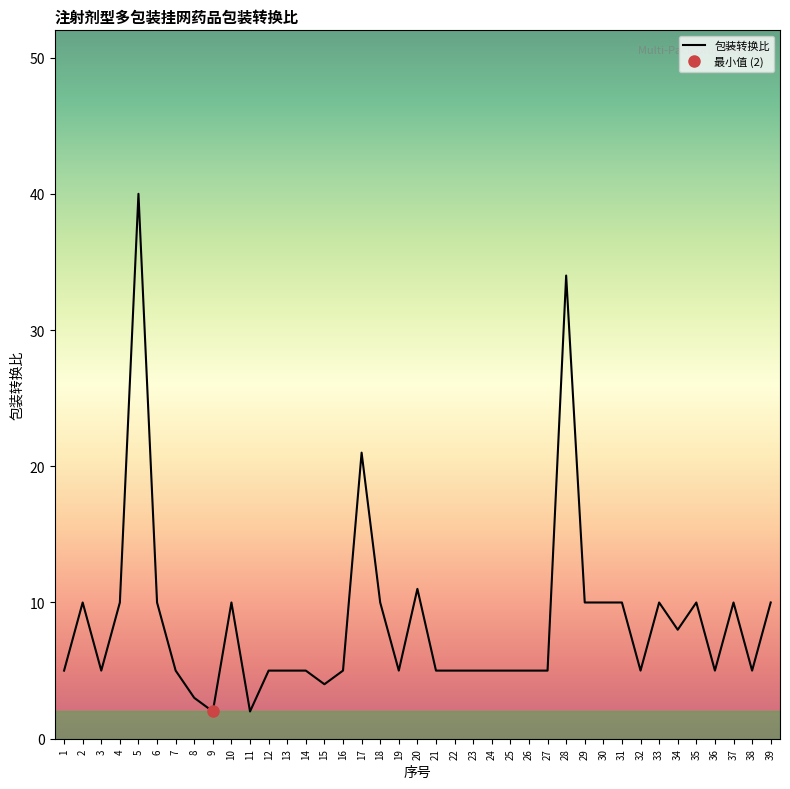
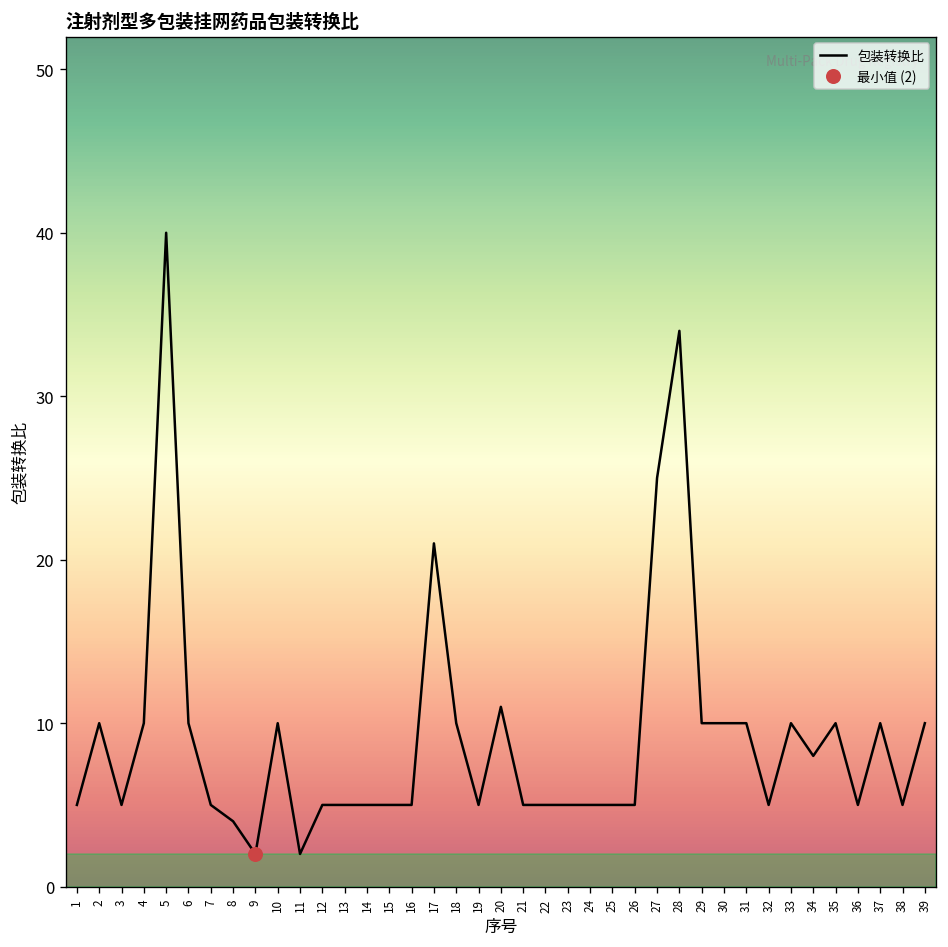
  {
    "包装转换比": {
      "1": 5,
      "2": 10,
      "3": 5,
      "4": 10,
      "5": 40,
      "6": 10,
      "7": 5,
-     "8": 3,
+     "8": 4,
      "10": 10,
      "11": 2,
      "12": 5,
      "13": 5,
      "14": 5,
-     "15": 4,
+     "15": 5,
      "16": 5,
      "17": 21,
      "18": 10,
      "19": 5,
      "20": 11,
      "21": 5,
      "22": 5,
      "23": 5,
      "24": 5,
      "25": 5,
      "26": 5,
-     "27": 5,
+     "27": 25,
      "28": 34,
      "29": 10,
      "30": 10,
      "31": 10,
      "32": 5,
      "33": 10,
      "34": 8,
      "35": 10,
      "36": 5,
      "37": 10,
      "38": 5,
      "39": 10
    }
  }
